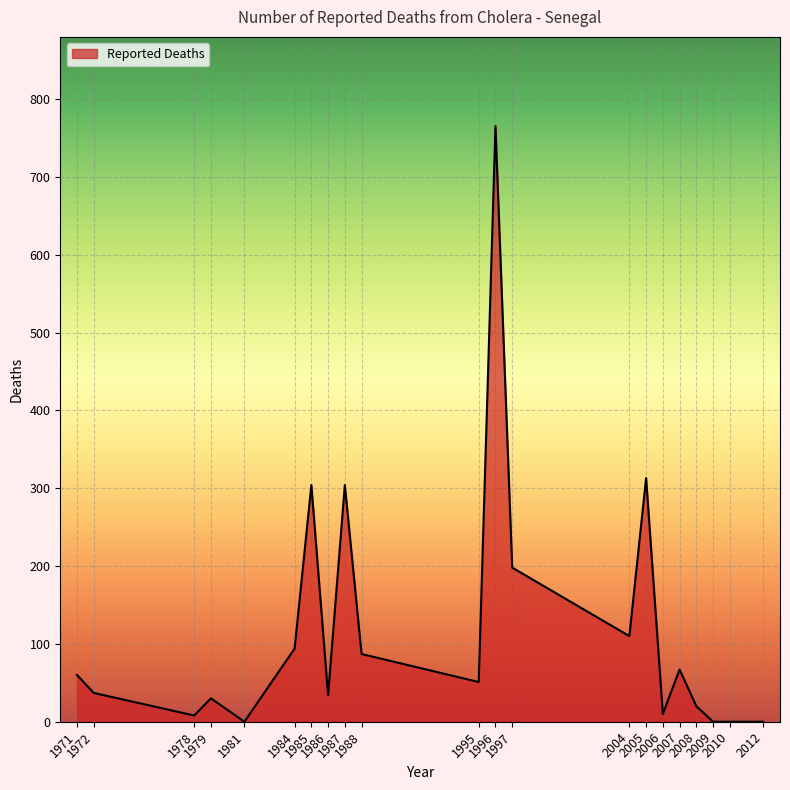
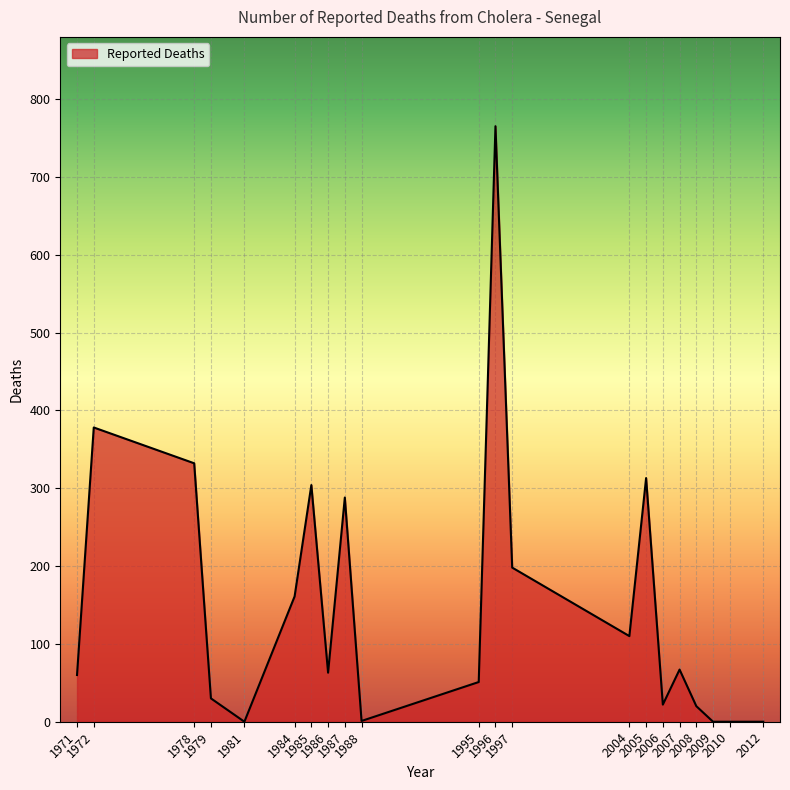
  {
    "1971": 60,
-   "1972": 40,
-   "1978": 10,
+   "1972": 380,
+   "1978": 330,
    "1979": 30,
    "1981": 0,
-   "1984": 90,
+   "1984": 160,
    "1985": 300,
-   "1986": 30,
-   "1987": 300,
-   "1988": 90,
+   "1986": 60,
+   "1987": 290,
+   "1988": 0,
    "1995": 50,
    "1996": 770,
    "1997": 200,
    "2004": 110,
    "2005": 310,
-   "2006": 10,
+   "2006": 20,
    "2007": 70,
    "2008": 20,
    "2009": 0,
    "2010": 0,
    "2012": 0
  }
